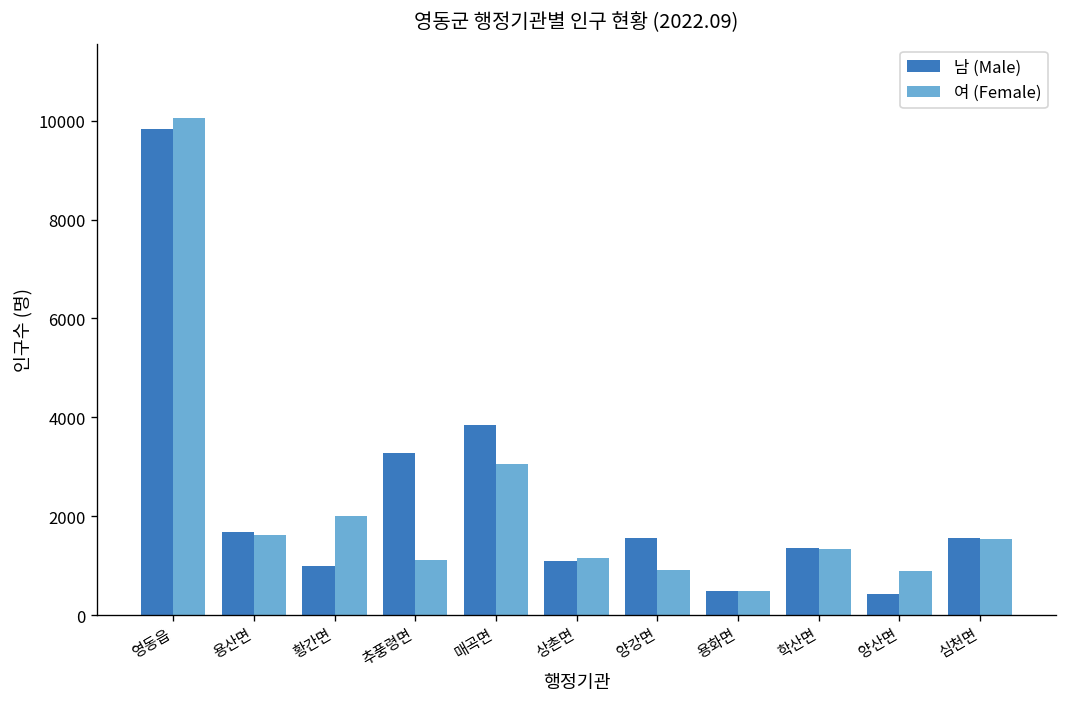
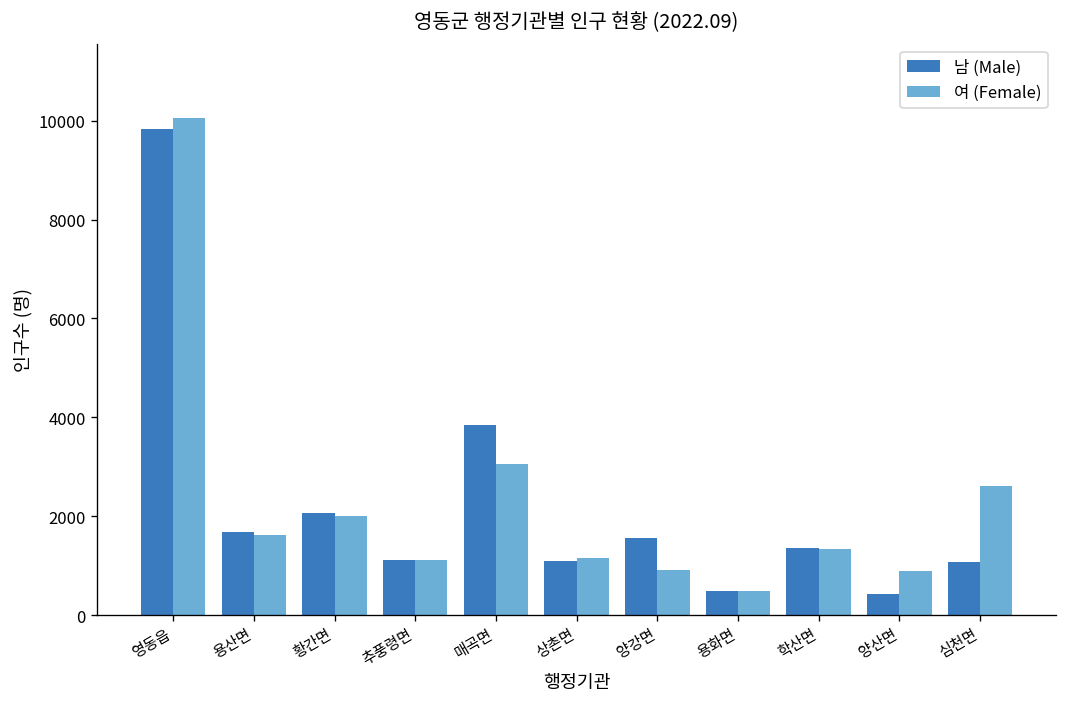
  {
    "남 (Male)": {
      "영동읍": 9800,
      "용산면": 1700,
-     "황간면": 1000,
-     "추풍령면": 3300,
+     "황간면": 2100,
+     "추풍령면": 1100,
      "매곡면": 3900,
      "상촌면": 1100,
      "양강면": 1600,
      "용화면": 500,
      "학산면": 1400,
      "양산면": 400,
-     "심천면": 1600
+     "심천면": 1100
    },
    "여 (Female)": {
      "영동읍": 10100,
      "용산면": 1600,
      "황간면": 2000,
      "추풍령면": 1100,
      "매곡면": 3000,
      "상촌면": 1200,
      "양강면": 900,
      "용화면": 500,
      "학산면": 1300,
      "양산면": 900,
-     "심천면": 1500
+     "심천면": 2600
    }
  }
